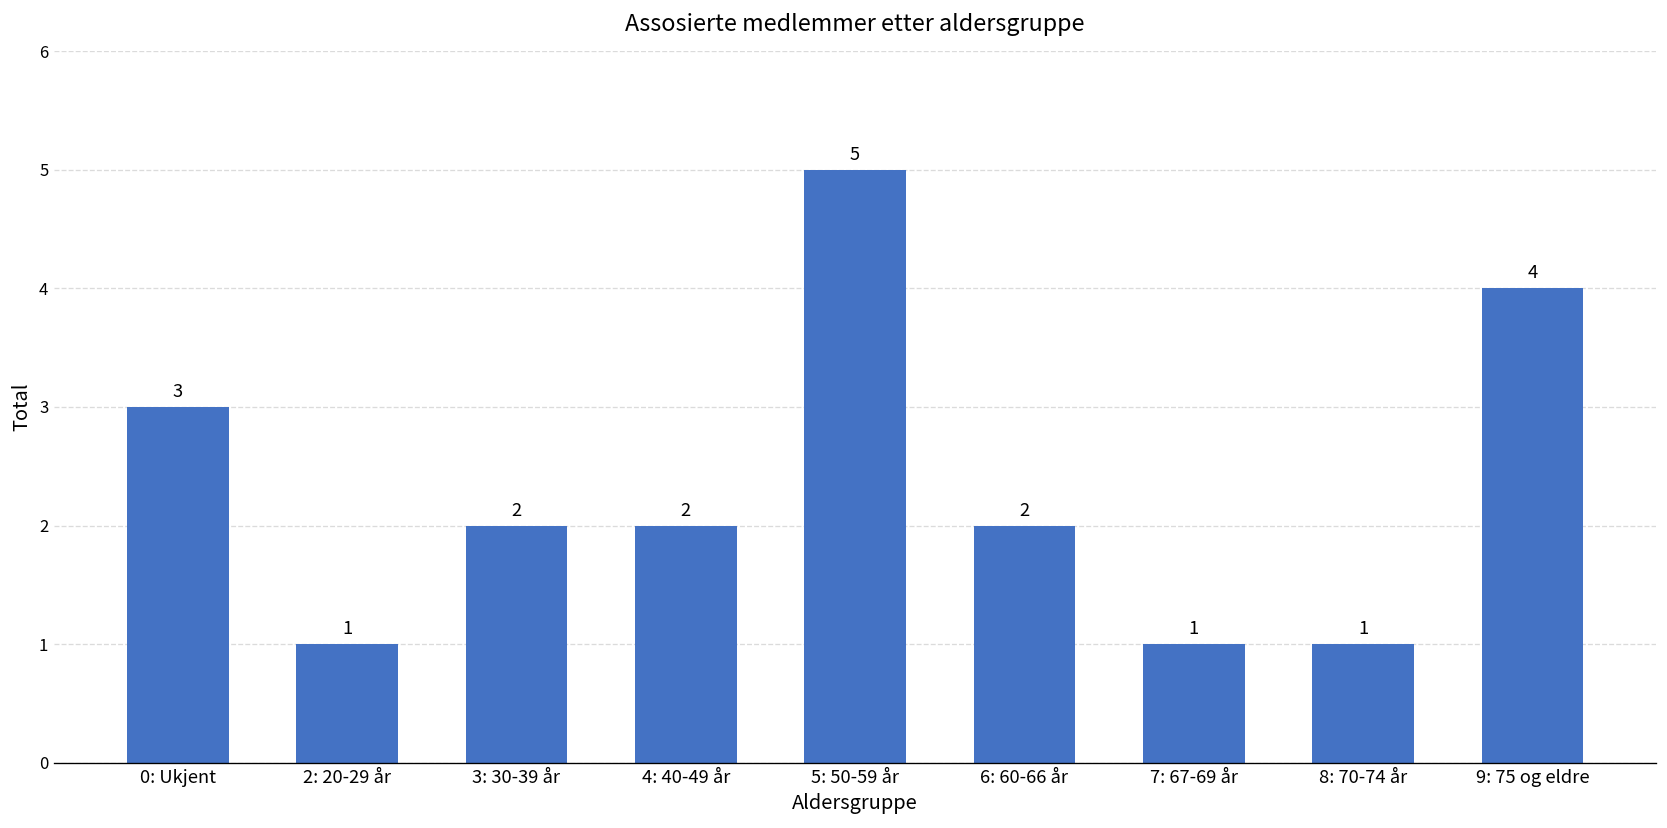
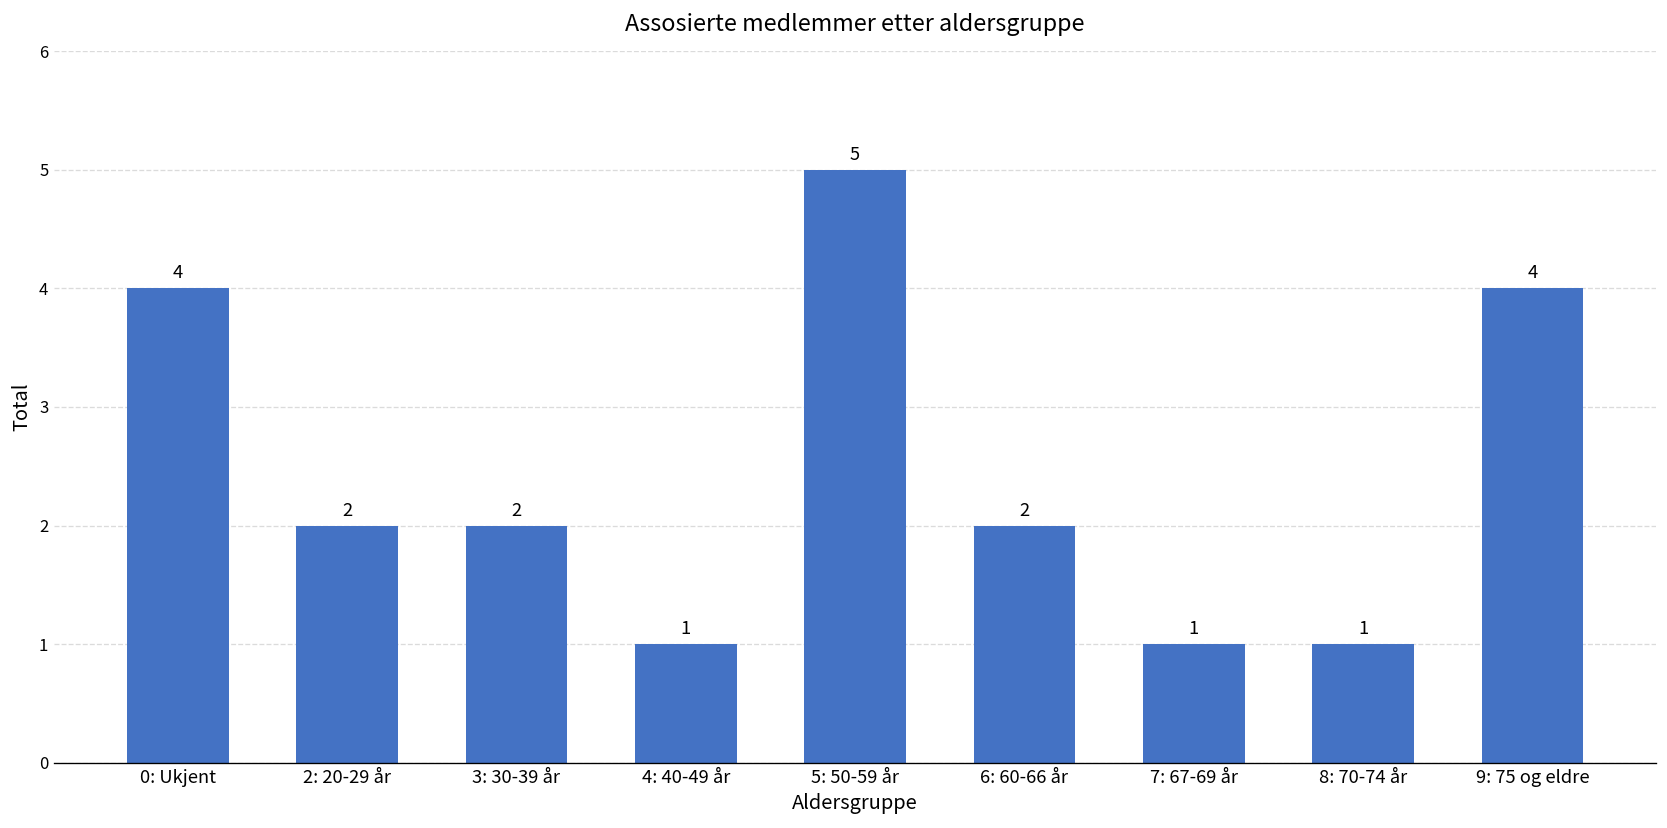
  {
-   "0: Ukjent": 3,
-   "2: 20-29 år": 1,
+   "0: Ukjent": 4,
+   "2: 20-29 år": 2,
    "3: 30-39 år": 2,
-   "4: 40-49 år": 2,
+   "4: 40-49 år": 1,
    "5: 50-59 år": 5,
    "6: 60-66 år": 2,
    "7: 67-69 år": 1,
    "8: 70-74 år": 1,
    "9: 75 og eldre": 4
  }
